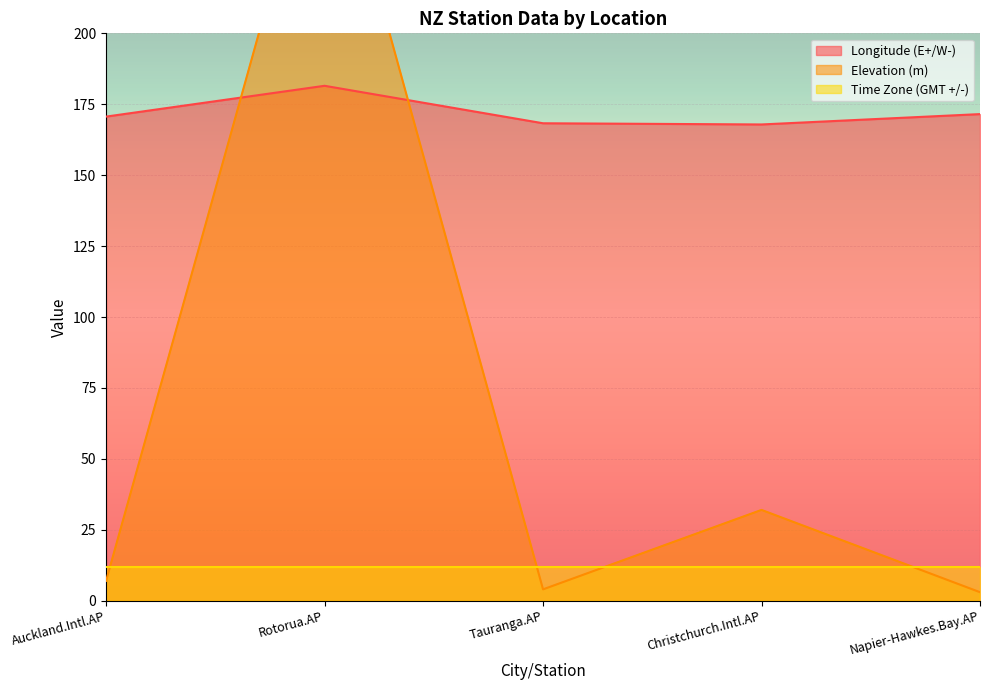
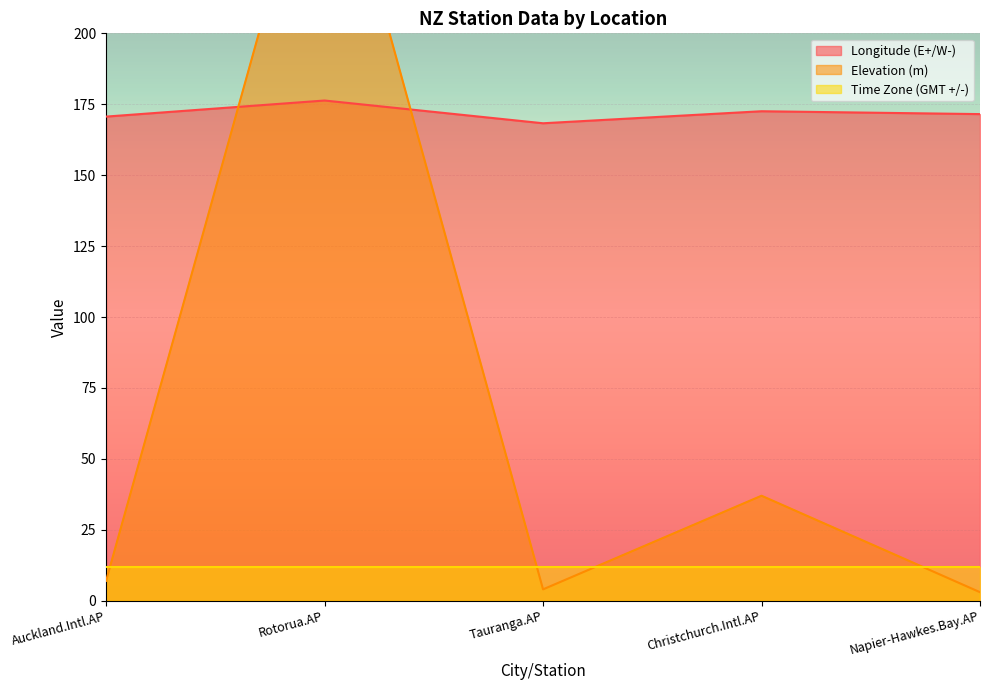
  {
    "Longitude (E+/W-)": {
      "Auckland.Intl.AP": 171,
-     "Rotorua.AP": 182,
+     "Rotorua.AP": 176,
      "Tauranga.AP": 168,
-     "Christchurch.Intl.AP": 168,
+     "Christchurch.Intl.AP": 173,
      "Napier-Hawkes.Bay.AP": 172
    },
    "Elevation (m)": {
      "Auckland.Intl.AP": 7,
      "Tauranga.AP": 4,
-     "Christchurch.Intl.AP": 32,
+     "Christchurch.Intl.AP": 37,
      "Napier-Hawkes.Bay.AP": 3
    },
    "Time Zone (GMT +/-)": {
      "Auckland.Intl.AP": 12,
      "Rotorua.AP": 12,
      "Tauranga.AP": 12,
      "Christchurch.Intl.AP": 12,
      "Napier-Hawkes.Bay.AP": 12
    }
  }
